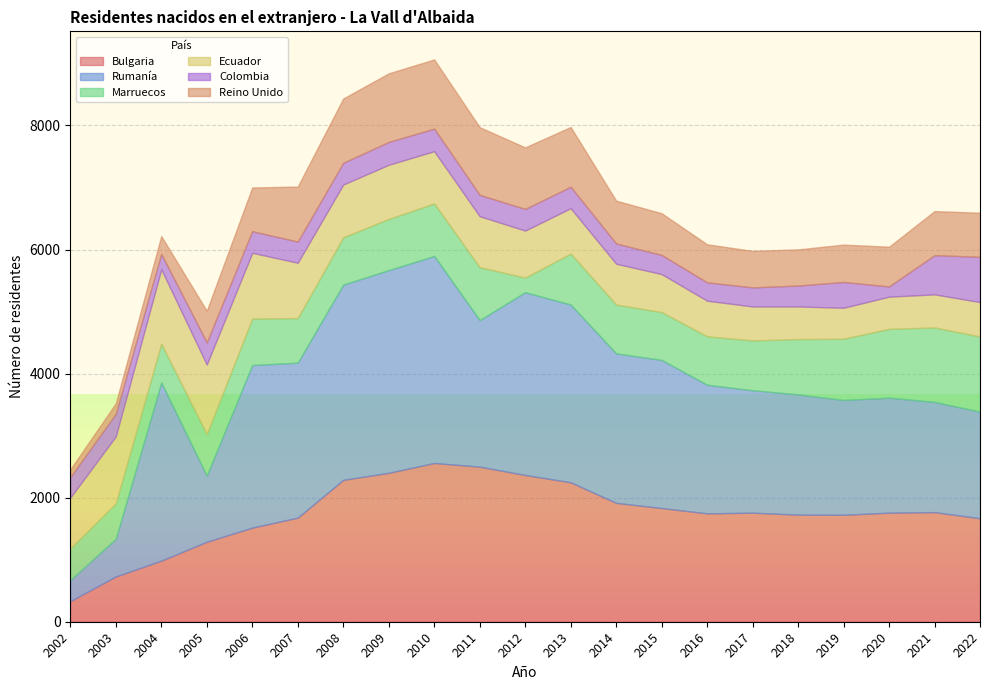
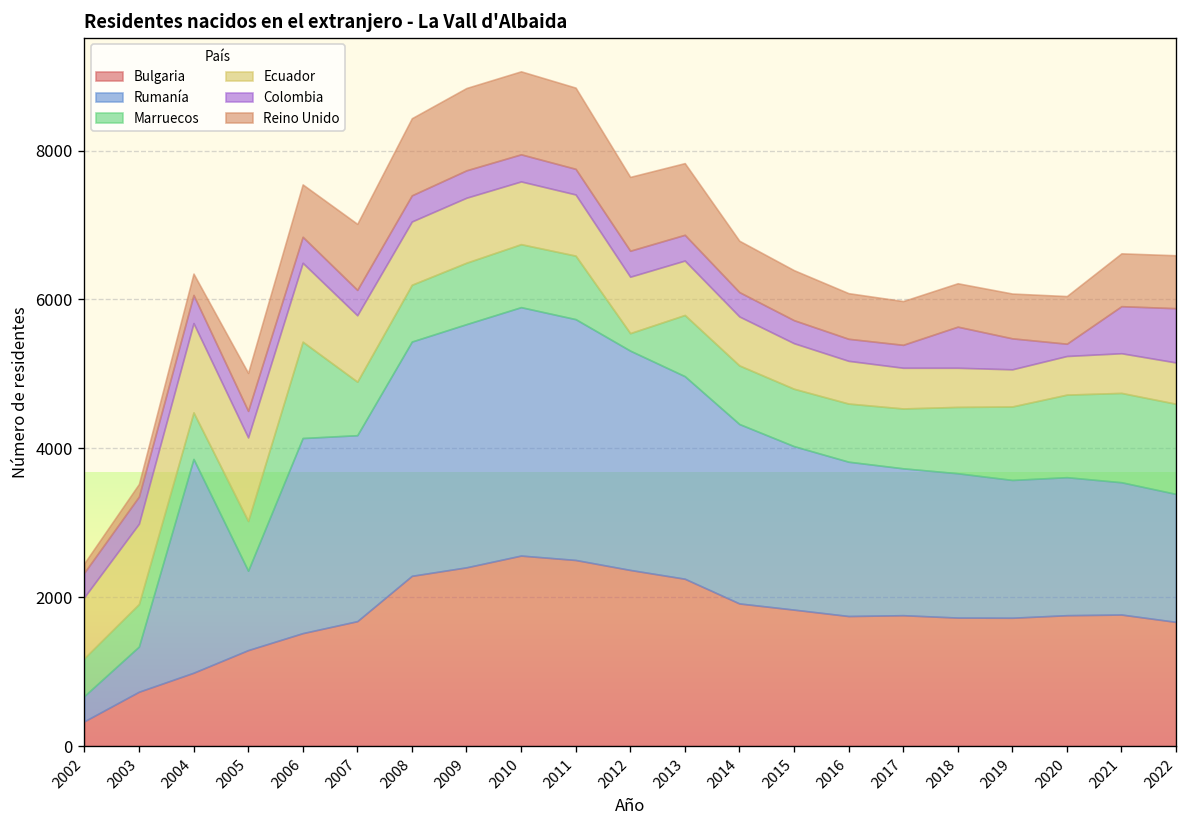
  {
    "Rumanía": {
      "2002": 300,
      "2003": 600,
      "2004": 2900,
      "2005": 1100,
      "2006": 2600,
      "2007": 2500,
      "2008": 3100,
      "2009": 3300,
      "2010": 3300,
-     "2011": 2400,
+     "2011": 3200,
      "2012": 2900,
-     "2013": 2900,
+     "2013": 2700,
      "2014": 2400,
-     "2015": 2400,
+     "2015": 2200,
      "2016": 2100,
      "2017": 2000,
      "2018": 1900,
      "2019": 1900,
      "2020": 1900,
      "2021": 1800,
      "2022": 1700
    },
    "Marruecos": {
      "2002": 500,
      "2003": 600,
      "2004": 600,
      "2005": 700,
-     "2006": 700,
+     "2006": 1300,
      "2007": 700,
      "2008": 800,
      "2009": 800,
      "2010": 800,
      "2011": 900,
      "2012": 200,
      "2013": 800,
      "2014": 800,
      "2015": 800,
      "2016": 800,
      "2017": 800,
      "2018": 900,
      "2019": 1000,
      "2020": 1100,
      "2021": 1200,
      "2022": 1200
    },
    "Colombia": {
      "2002": 300,
      "2003": 400,
-     "2004": 200,
+     "2004": 400,
      "2005": 400,
      "2006": 300,
      "2007": 300,
      "2008": 400,
      "2009": 400,
      "2010": 400,
      "2011": 300,
      "2012": 300,
      "2013": 300,
      "2014": 300,
      "2015": 300,
      "2016": 300,
      "2017": 300,
-     "2018": 300,
+     "2018": 600,
      "2019": 400,
      "2020": 200,
      "2021": 600,
      "2022": 700
    }
  }
